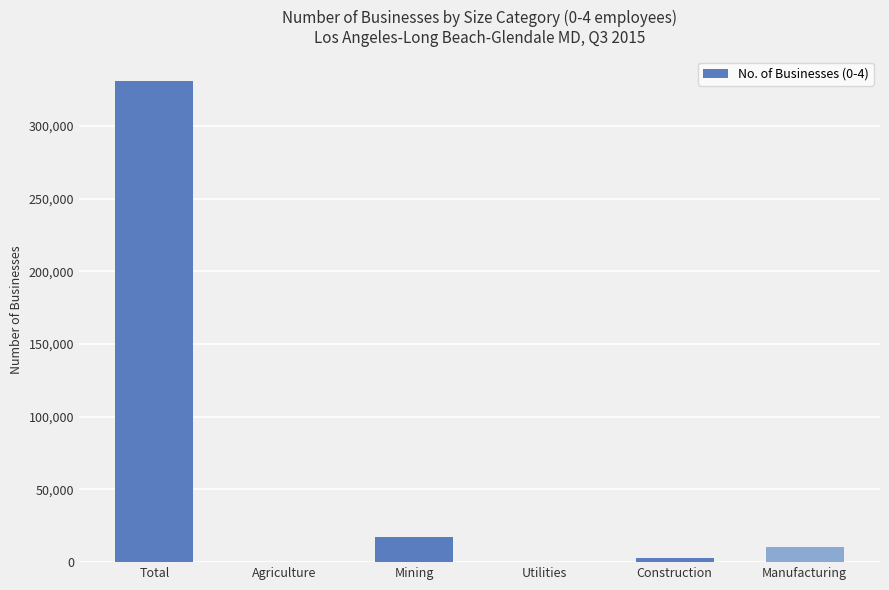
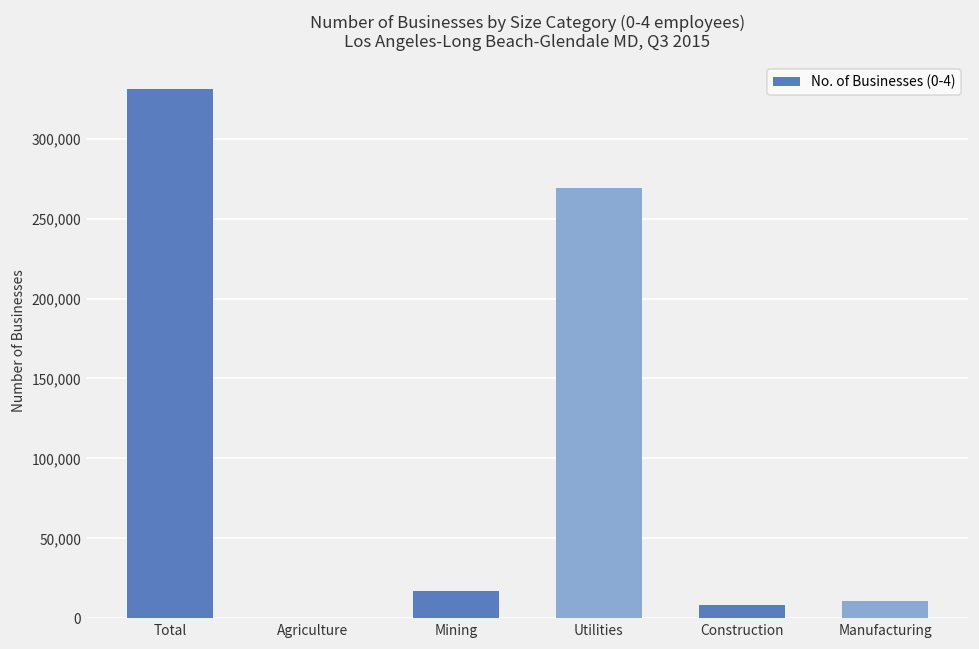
  {
    "Total": "331,000",
    "Mining": "17,000",
-   "Utilities": "0",
-   "Construction": "3,000",
+   "Utilities": "269,000",
+   "Construction": "8,000",
    "Manufacturing": "11,000"
  }
